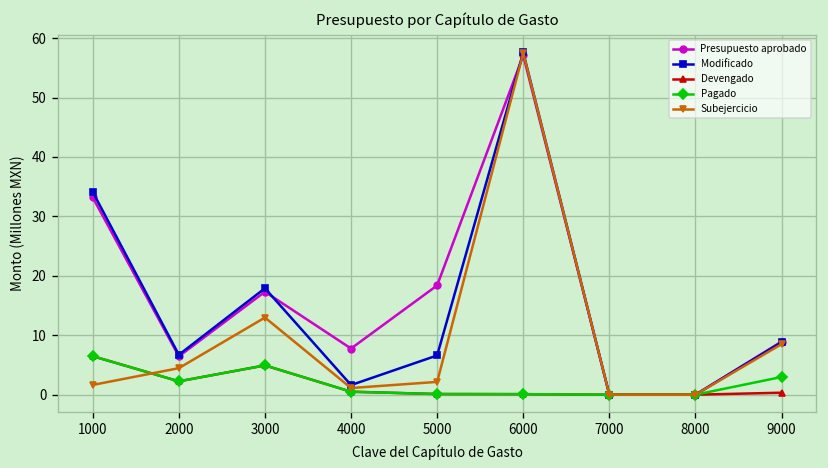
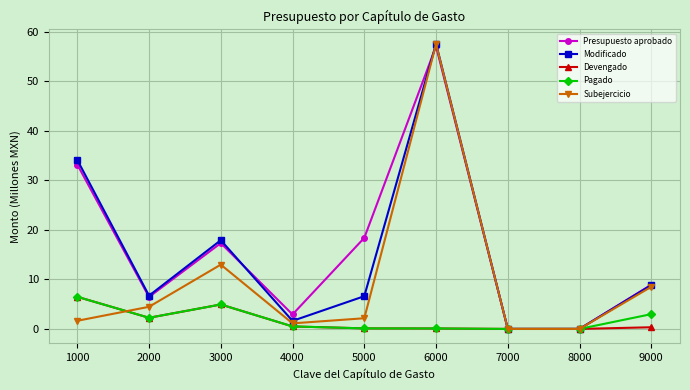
  {
    "Presupuesto aprobado": {
      "1000": 33,
      "3000": 17,
-     "4000": 8,
+     "4000": 3,
      "5000": 18
    },
    "Modificado": {
      "1000": 34,
      "3000": 18,
      "5000": 7
    },
    "Devengado": {
      "9000": 0
    },
    "Pagado": {
      "9000": 3
    },
    "Subejercicio": {
      "1000": 2,
      "2000": 4,
      "3000": 13,
      "5000": 2
    }
  }
